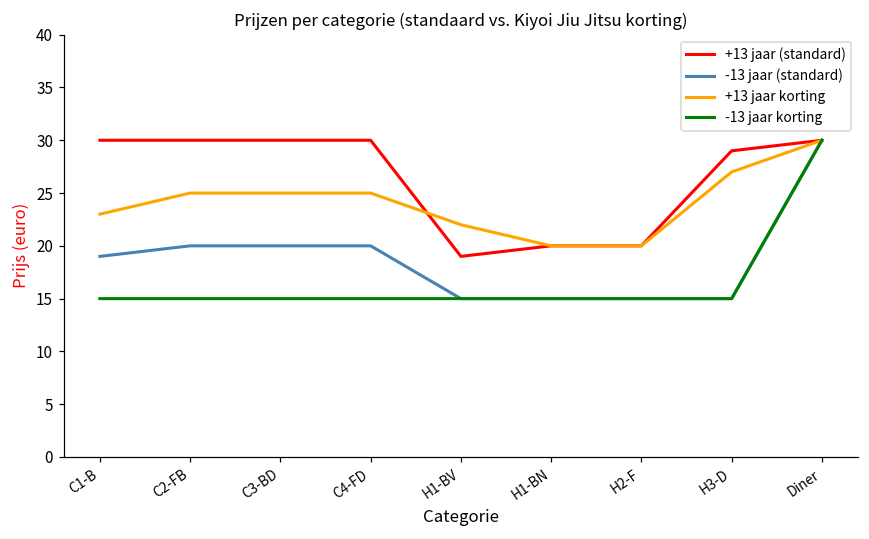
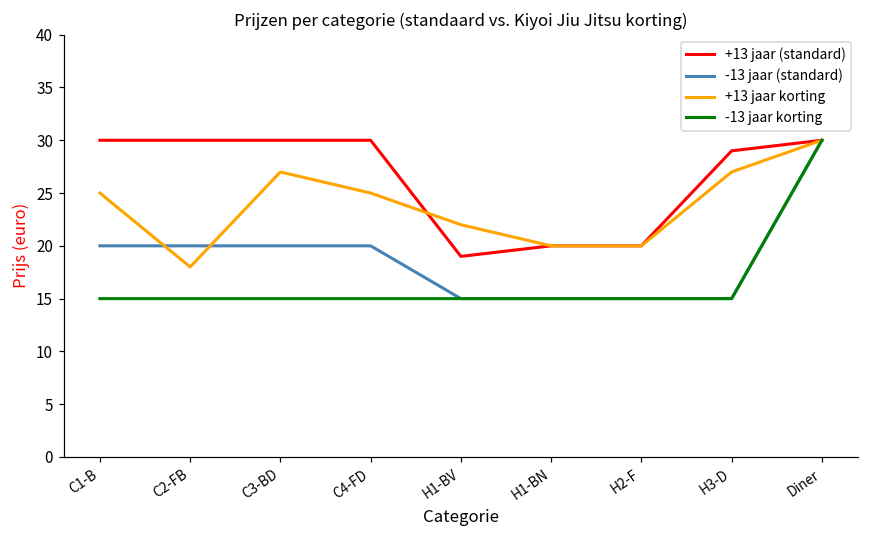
  {
    "+13 jaar (standard)": {
      "C1-B": 30,
      "C2-FB": 30,
      "C3-BD": 30,
      "C4-FD": 30,
      "H1-BV": 19,
      "H3-D": 29
    },
    "-13 jaar (standard)": {
-     "C1-B": 19,
+     "C1-B": 20,
      "C2-FB": 20,
      "C3-BD": 20,
      "C4-FD": 20
    },
    "+13 jaar korting": {
-     "C1-B": 23,
-     "C2-FB": 25,
-     "C3-BD": 25,
+     "C1-B": 25,
+     "C2-FB": 18,
+     "C3-BD": 27,
      "C4-FD": 25,
      "H1-BV": 22,
      "H3-D": 27
    },
    "-13 jaar korting": {
      "C1-B": 15,
      "C2-FB": 15,
      "C3-BD": 15,
      "C4-FD": 15
    }
  }
